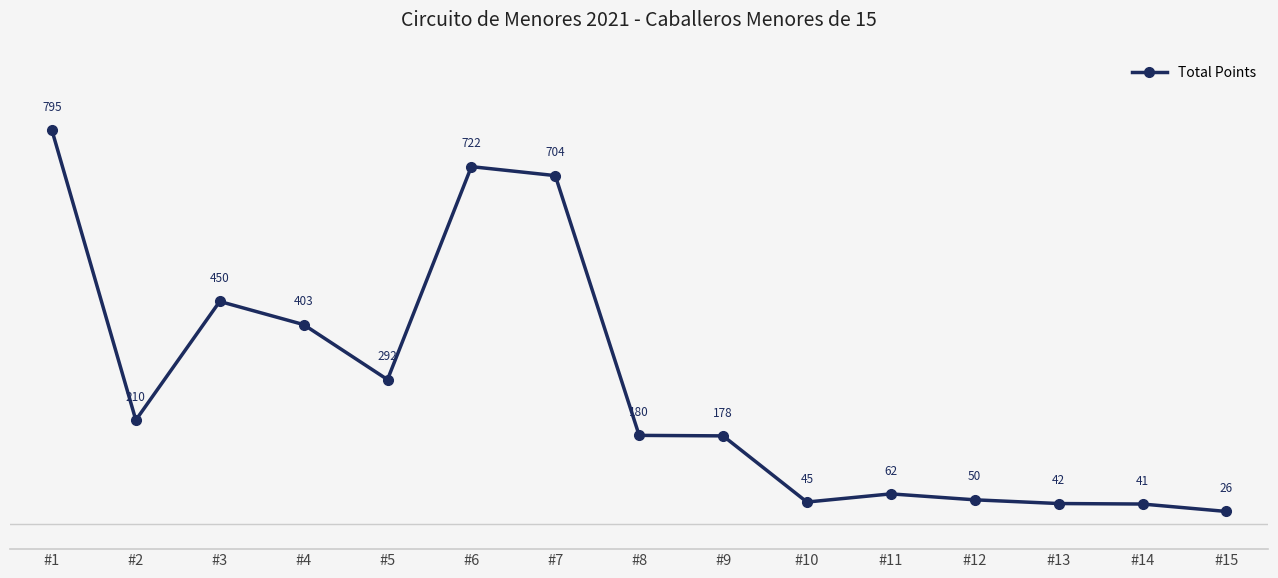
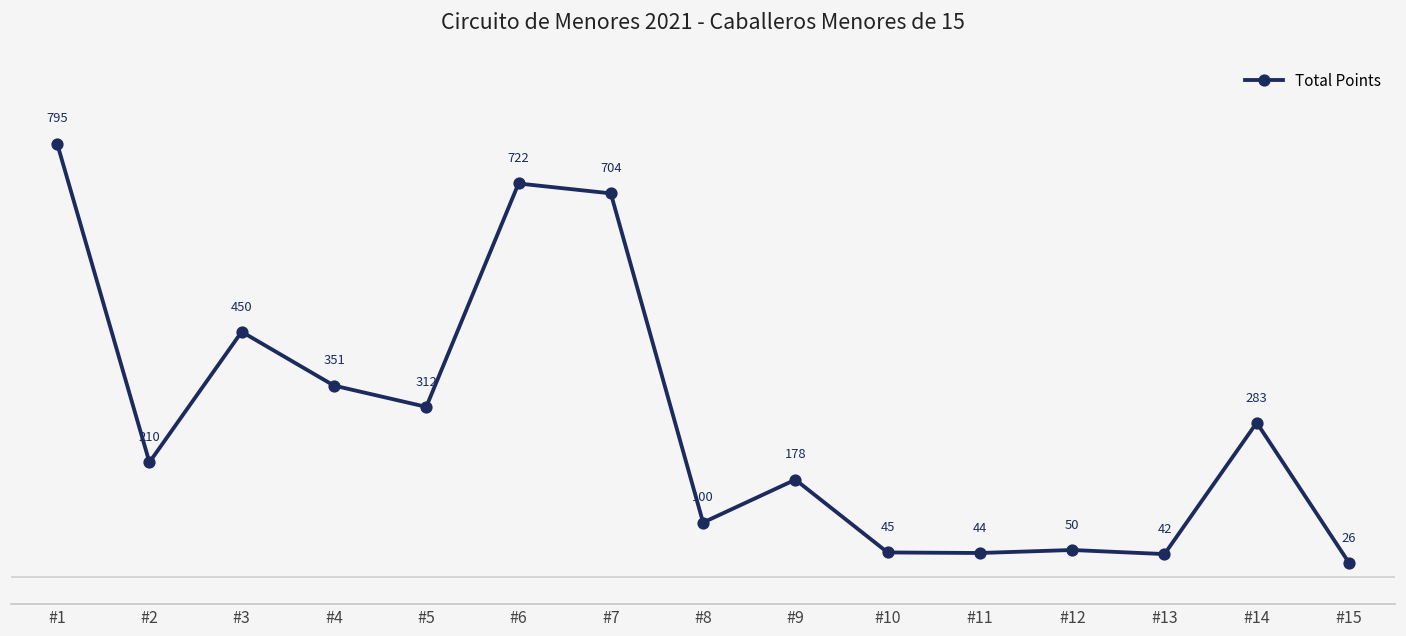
  {
    "#1": 795,
    "#2": 210,
    "#3": 450,
-   "#4": 403,
-   "#5": 292,
+   "#4": 351,
+   "#5": 312,
    "#6": 722,
    "#7": 704,
-   "#8": 180,
+   "#8": 100,
    "#9": 178,
    "#10": 45,
-   "#11": 62,
+   "#11": 44,
    "#12": 50,
    "#13": 42,
-   "#14": 41,
+   "#14": 283,
    "#15": 26
  }
